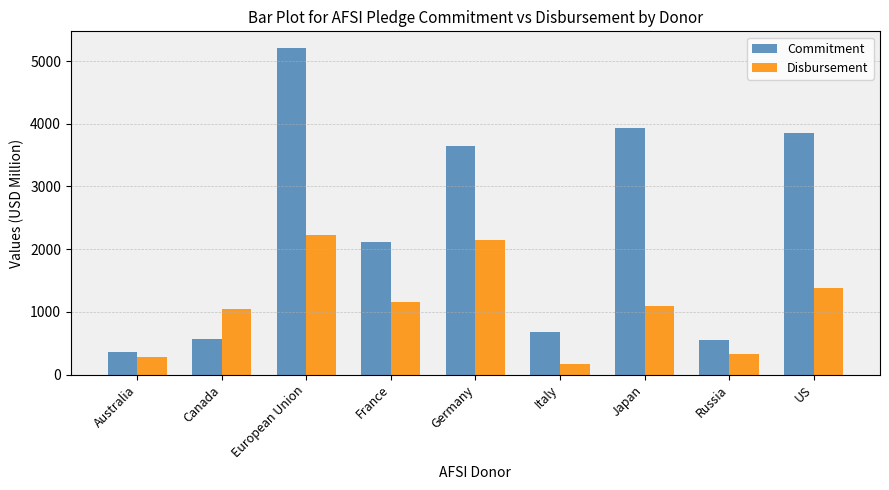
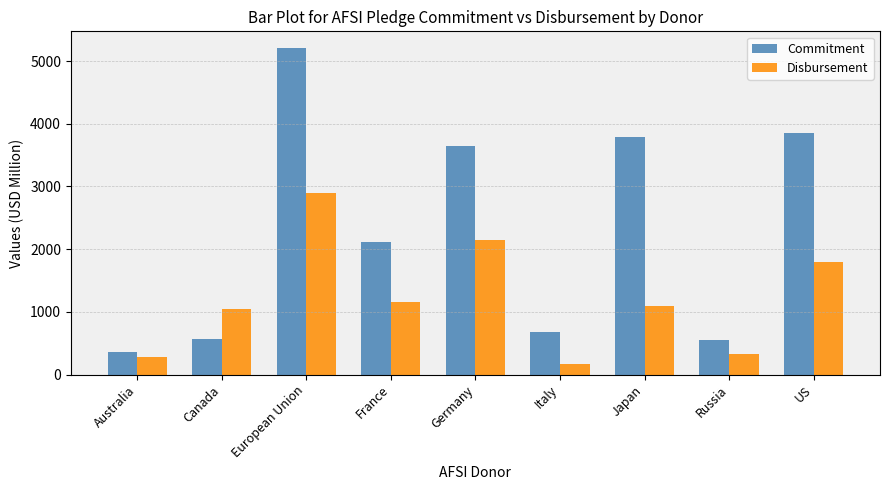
  {
    "Commitment": {
      "Australia": 400,
      "Canada": 600,
      "European Union": 5200,
      "France": 2100,
      "Germany": 3700,
      "Italy": 700,
-     "Japan": 3900,
+     "Japan": 3800,
      "Russia": 600,
      "US": 3900
    },
    "Disbursement": {
      "Australia": 300,
      "Canada": 1000,
-     "European Union": 2200,
+     "European Union": 2900,
      "France": 1200,
      "Germany": 2100,
      "Italy": 200,
      "Japan": 1100,
      "Russia": 300,
-     "US": 1400
+     "US": 1800
    }
  }
